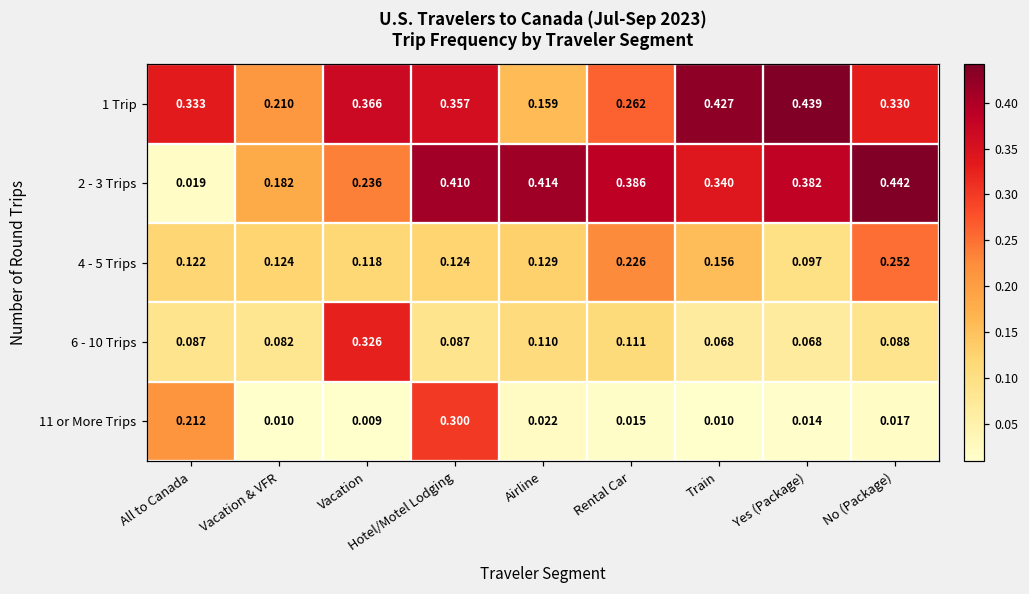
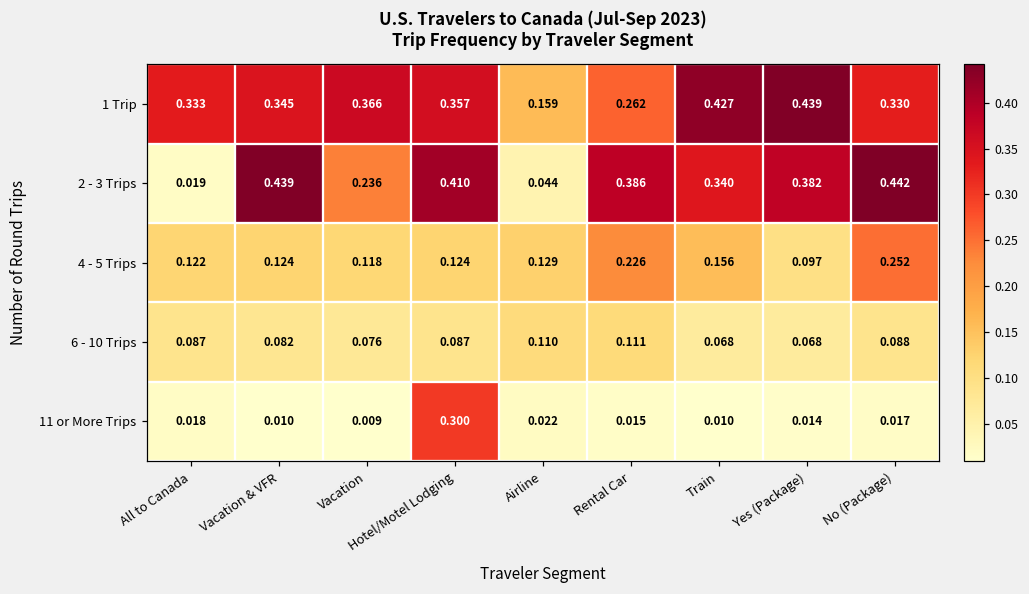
  {
    "1 Trip": {
      "All to Canada": 0.333,
-     "Vacation & VFR": 0.210,
+     "Vacation & VFR": 0.345,
      "Vacation": 0.366,
      "Hotel/Motel Lodging": 0.357,
      "Airline": 0.159,
      "Rental Car": 0.262,
      "Train": 0.427,
      "Yes (Package)": 0.439,
      "No (Package)": 0.330
    },
    "2 - 3 Trips": {
      "All to Canada": 0.019,
-     "Vacation & VFR": 0.182,
+     "Vacation & VFR": 0.439,
      "Vacation": 0.236,
      "Hotel/Motel Lodging": 0.410,
-     "Airline": 0.414,
+     "Airline": 0.044,
      "Rental Car": 0.386,
      "Train": 0.340,
      "Yes (Package)": 0.382,
      "No (Package)": 0.442
    },
    "4 - 5 Trips": {
      "All to Canada": 0.122,
      "Vacation & VFR": 0.124,
      "Vacation": 0.118,
      "Hotel/Motel Lodging": 0.124,
      "Airline": 0.129,
      "Rental Car": 0.226,
      "Train": 0.156,
      "Yes (Package)": 0.097,
      "No (Package)": 0.252
    },
    "6 - 10 Trips": {
      "All to Canada": 0.087,
      "Vacation & VFR": 0.082,
-     "Vacation": 0.326,
+     "Vacation": 0.076,
      "Hotel/Motel Lodging": 0.087,
      "Airline": 0.110,
      "Rental Car": 0.111,
      "Train": 0.068,
      "Yes (Package)": 0.068,
      "No (Package)": 0.088
    },
    "11 or More Trips": {
-     "All to Canada": 0.212,
+     "All to Canada": 0.018,
      "Vacation & VFR": 0.010,
      "Vacation": 0.009,
      "Hotel/Motel Lodging": 0.300,
      "Airline": 0.022,
      "Rental Car": 0.015,
      "Train": 0.010,
      "Yes (Package)": 0.014,
      "No (Package)": 0.017
    }
  }
